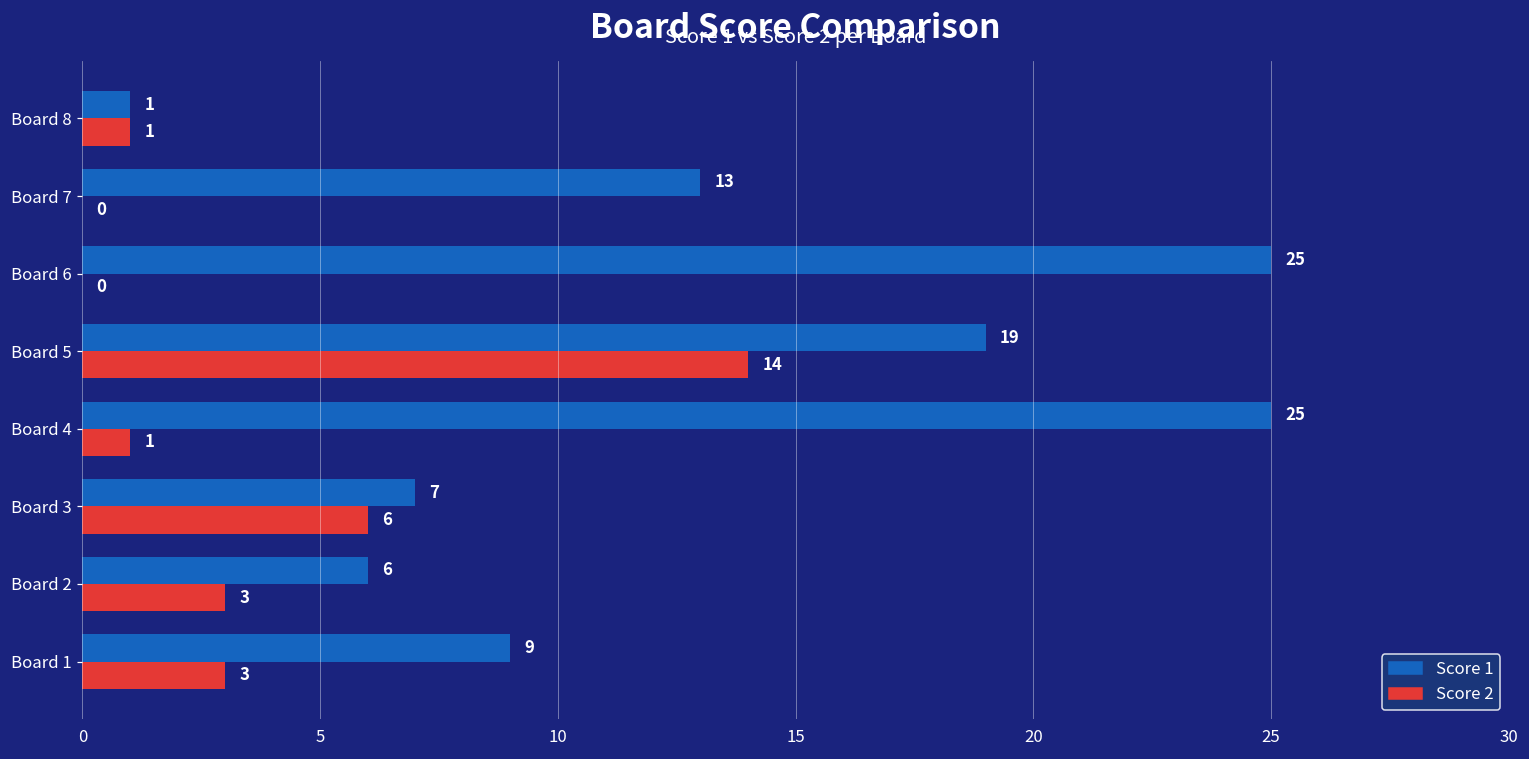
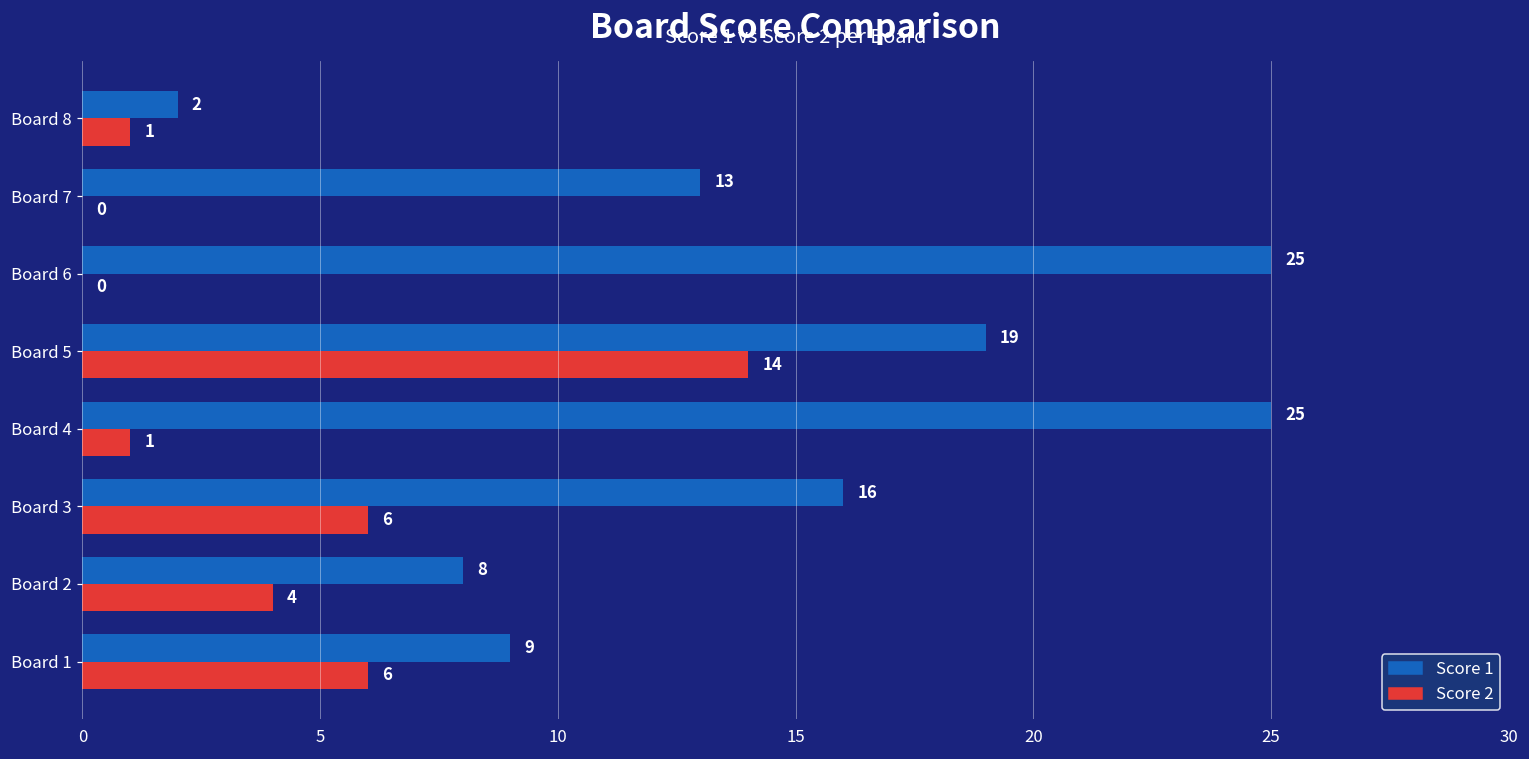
  {
    "Score 1": {
-     "Board 8": 1,
+     "Board 8": 2,
      "Board 7": 13,
      "Board 6": 25,
      "Board 5": 19,
      "Board 4": 25,
-     "Board 3": 7,
-     "Board 2": 6,
+     "Board 3": 16,
+     "Board 2": 8,
      "Board 1": 9
    },
    "Score 2": {
      "Board 8": 1,
      "Board 7": 0,
      "Board 6": 0,
      "Board 5": 14,
      "Board 4": 1,
      "Board 3": 6,
-     "Board 2": 3,
-     "Board 1": 3
+     "Board 2": 4,
+     "Board 1": 6
    }
  }
